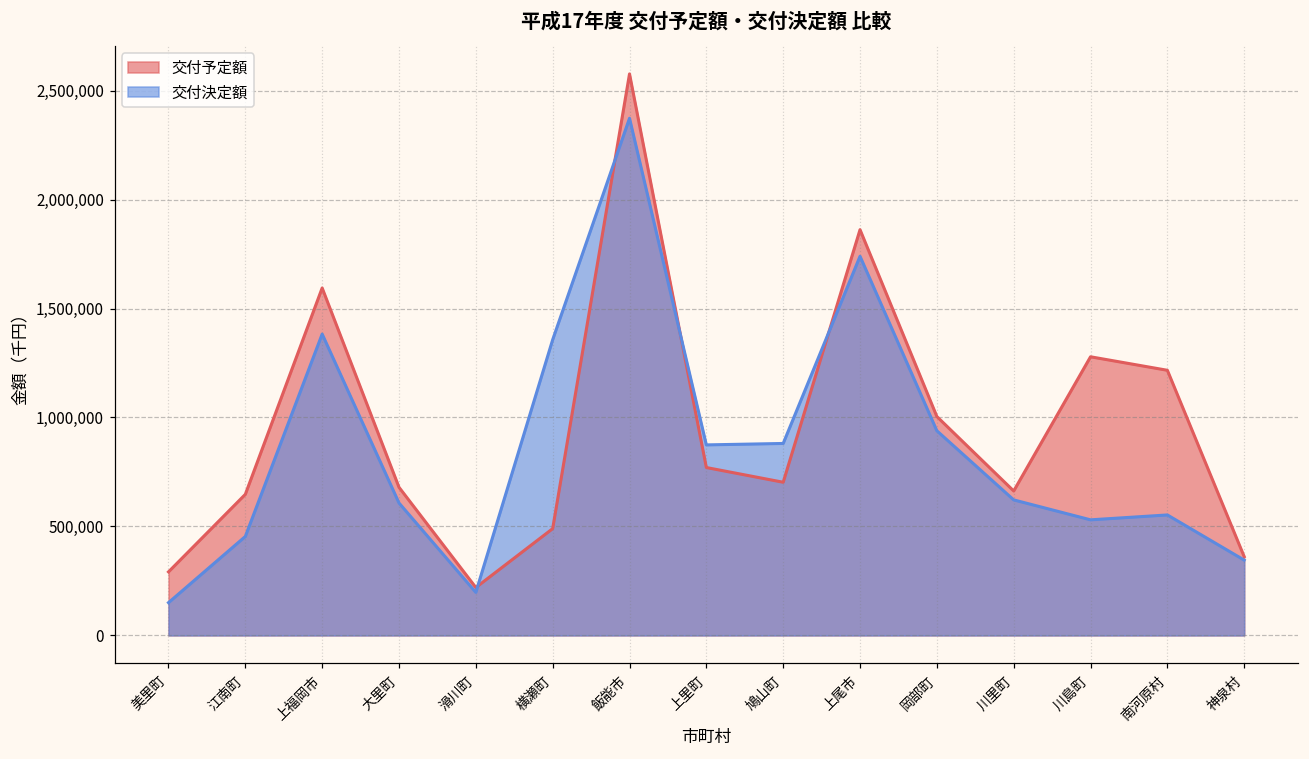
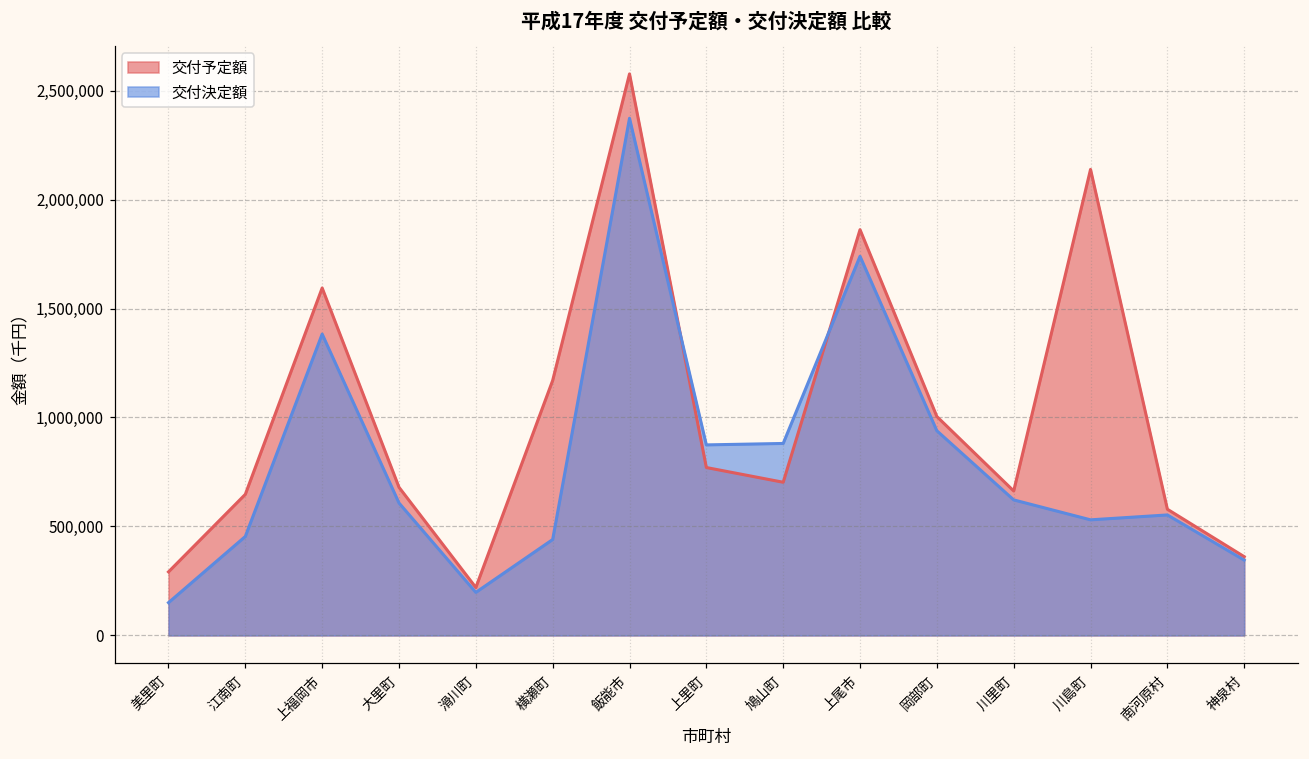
  {
    "交付予定額": {
      "美里町": "290,000",
      "江南町": "650,000",
      "上福岡市": "1,590,000",
      "大里町": "680,000",
      "滑川町": "220,000",
-     "横瀬町": "490,000",
+     "横瀬町": "1,170,000",
      "飯能市": "2,580,000",
      "上里町": "770,000",
      "鳩山町": "700,000",
      "上尾市": "1,860,000",
      "岡部町": "1,000,000",
      "川里町": "660,000",
-     "川島町": "1,280,000",
-     "南河原村": "1,220,000",
+     "川島町": "2,140,000",
+     "南河原村": "580,000",
      "神泉村": "360,000"
    },
    "交付決定額": {
      "美里町": "150,000",
      "江南町": "450,000",
      "上福岡市": "1,380,000",
      "大里町": "610,000",
      "滑川町": "200,000",
-     "横瀬町": "1,360,000",
+     "横瀬町": "440,000",
      "飯能市": "2,370,000",
      "上里町": "870,000",
      "鳩山町": "880,000",
      "上尾市": "1,740,000",
      "岡部町": "940,000",
      "川里町": "620,000",
      "川島町": "530,000",
      "南河原村": "550,000",
      "神泉村": "350,000"
    }
  }
